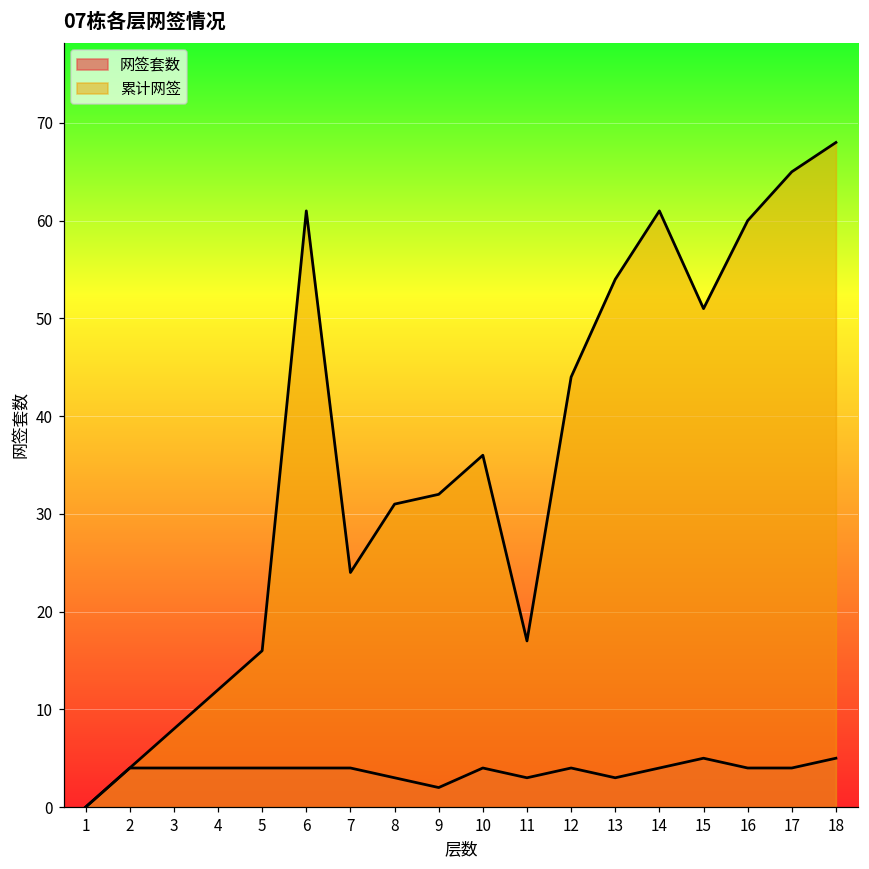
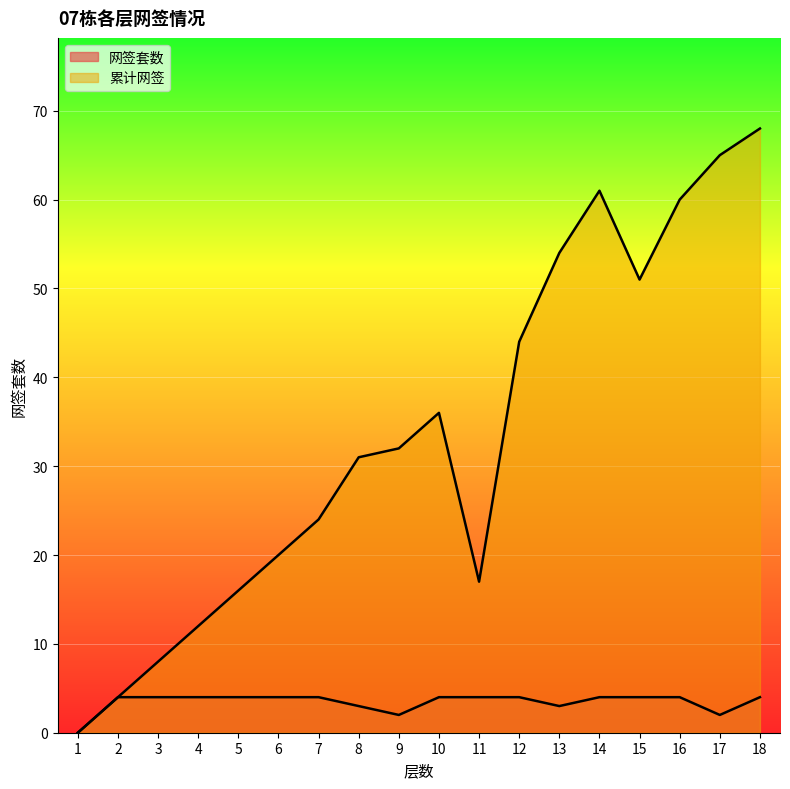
  {
    "网签套数": {
      "3": 4,
      "4": 4,
      "5": 4,
      "6": 4,
      "7": 4,
      "8": 3,
      "9": 2,
      "10": 4,
-     "11": 3,
+     "11": 4,
      "12": 4,
      "13": 3,
      "14": 4,
-     "15": 5,
+     "15": 4,
      "16": 4,
-     "17": 4,
-     "18": 5
+     "17": 2,
+     "18": 4
    },
    "累计网签": {
      "3": 8,
      "4": 12,
      "5": 16,
-     "6": 61,
+     "6": 20,
      "7": 24,
      "8": 31,
      "9": 32,
      "10": 36,
      "11": 17,
      "12": 44,
      "13": 54,
      "14": 61,
      "15": 51,
      "16": 60,
      "17": 65,
      "18": 68
    }
  }
